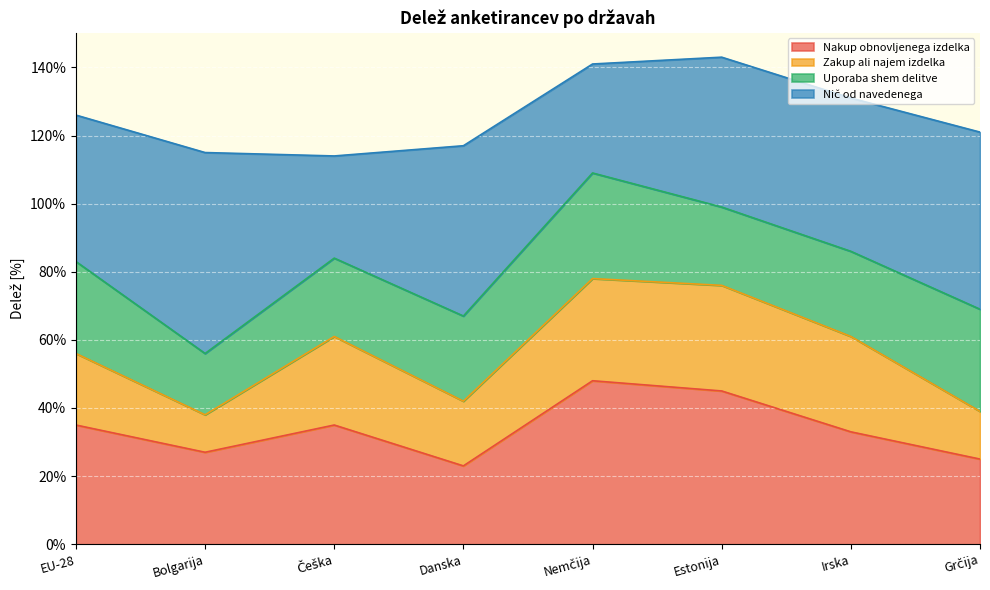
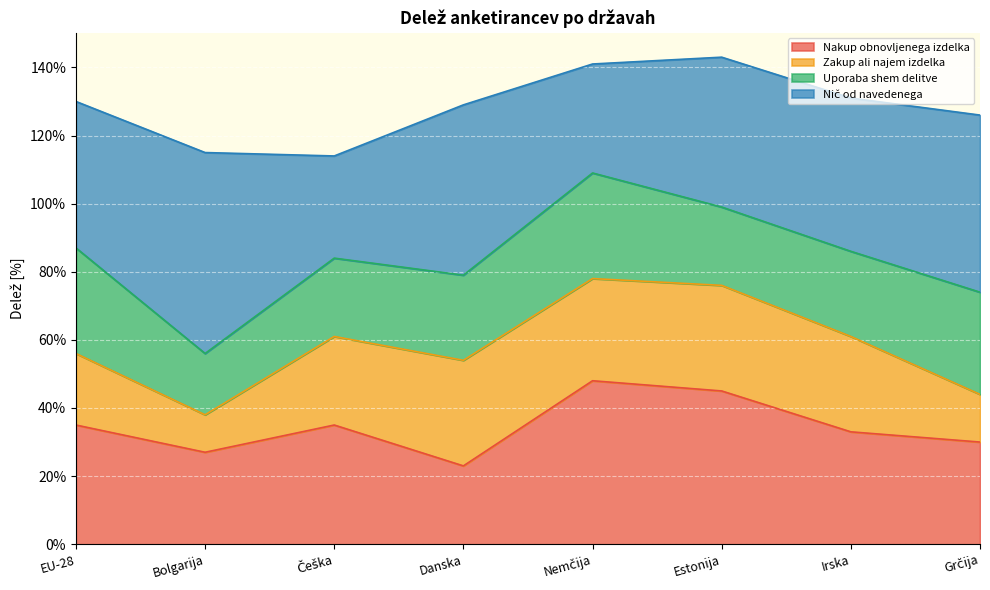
  {
    "Nakup obnovljenega izdelka": {
      "EU-28": "35%",
      "Bolgarija": "27%",
      "Češka": "35%",
      "Danska": "23%",
      "Nemčija": "48%",
      "Estonija": "45%",
      "Irska": "33%",
-     "Grčija": "25%"
+     "Grčija": "30%"
    },
    "Zakup ali najem izdelka": {
      "EU-28": "21%",
      "Bolgarija": "11%",
      "Češka": "26%",
-     "Danska": "19%",
+     "Danska": "31%",
      "Nemčija": "30%",
      "Estonija": "31%",
      "Irska": "28%",
      "Grčija": "14%"
    },
    "Uporaba shem delitve": {
-     "EU-28": "27%",
+     "EU-28": "31%",
      "Bolgarija": "18%",
      "Češka": "23%",
      "Danska": "25%",
      "Nemčija": "31%",
      "Estonija": "23%",
      "Irska": "25%",
      "Grčija": "30%"
    },
    "Nič od navedenega": {
      "EU-28": "43%",
      "Bolgarija": "59%",
      "Češka": "30%",
      "Danska": "50%",
      "Nemčija": "32%",
      "Estonija": "44%",
      "Grčija": "52%"
    }
  }
